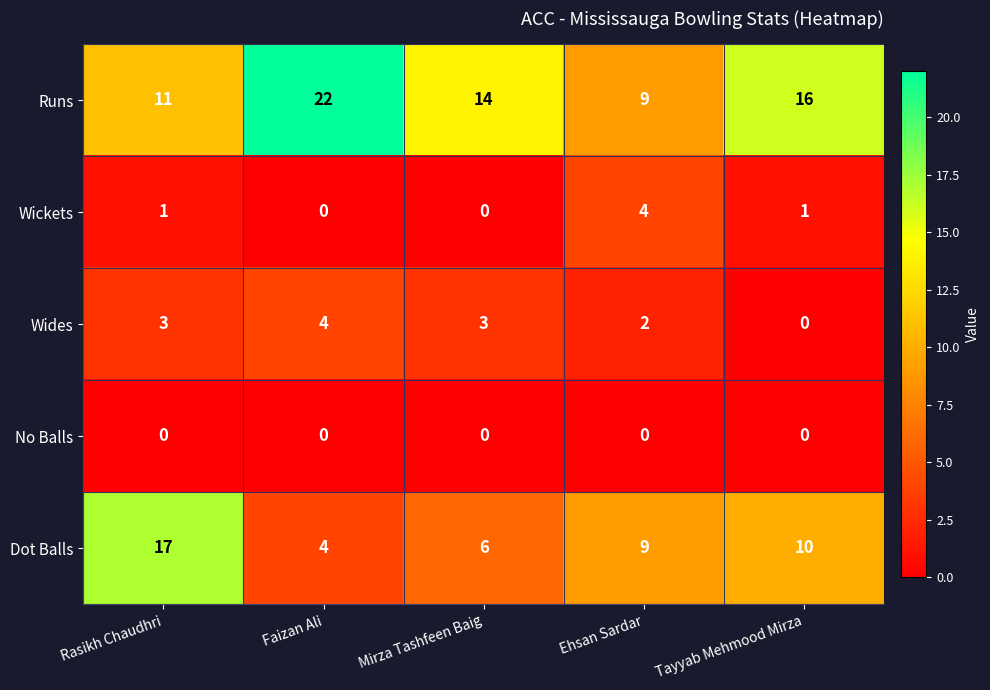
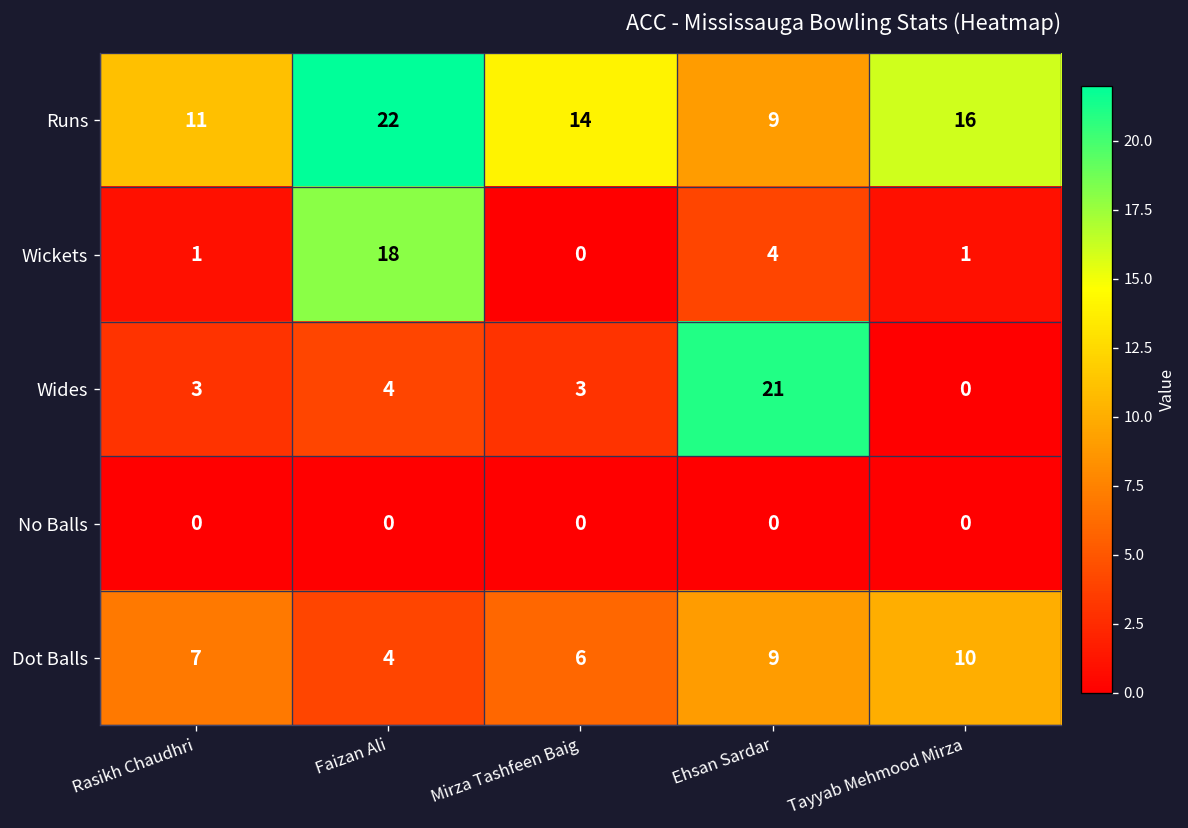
  {
    "Runs": {
      "Rasikh Chaudhri": 11,
      "Faizan Ali": 22,
      "Mirza Tashfeen Baig": 14,
      "Ehsan Sardar": 9,
      "Tayyab Mehmood Mirza": 16
    },
    "Wickets": {
      "Rasikh Chaudhri": 1,
-     "Faizan Ali": 0,
+     "Faizan Ali": 18,
      "Mirza Tashfeen Baig": 0,
      "Ehsan Sardar": 4,
      "Tayyab Mehmood Mirza": 1
    },
    "Wides": {
      "Rasikh Chaudhri": 3,
      "Faizan Ali": 4,
      "Mirza Tashfeen Baig": 3,
-     "Ehsan Sardar": 2,
+     "Ehsan Sardar": 21,
      "Tayyab Mehmood Mirza": 0
    },
    "No Balls": {
      "Rasikh Chaudhri": 0,
      "Faizan Ali": 0,
      "Mirza Tashfeen Baig": 0,
      "Ehsan Sardar": 0,
      "Tayyab Mehmood Mirza": 0
    },
    "Dot Balls": {
-     "Rasikh Chaudhri": 17,
+     "Rasikh Chaudhri": 7,
      "Faizan Ali": 4,
      "Mirza Tashfeen Baig": 6,
      "Ehsan Sardar": 9,
      "Tayyab Mehmood Mirza": 10
    }
  }
